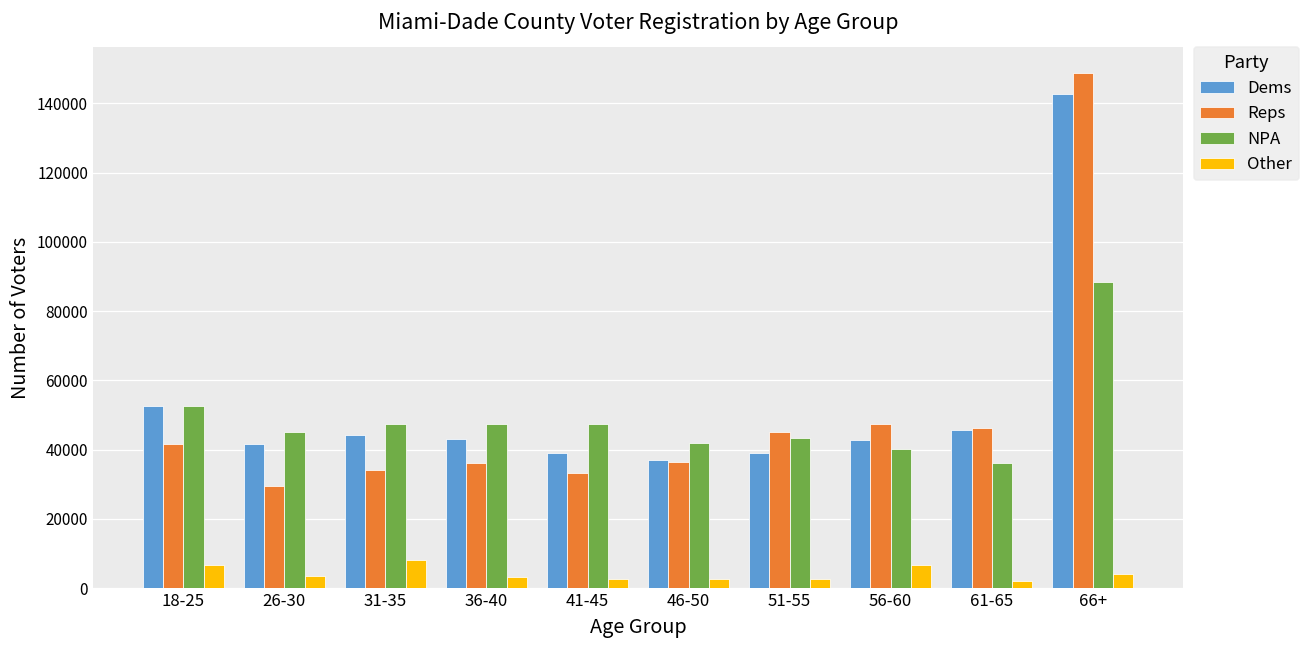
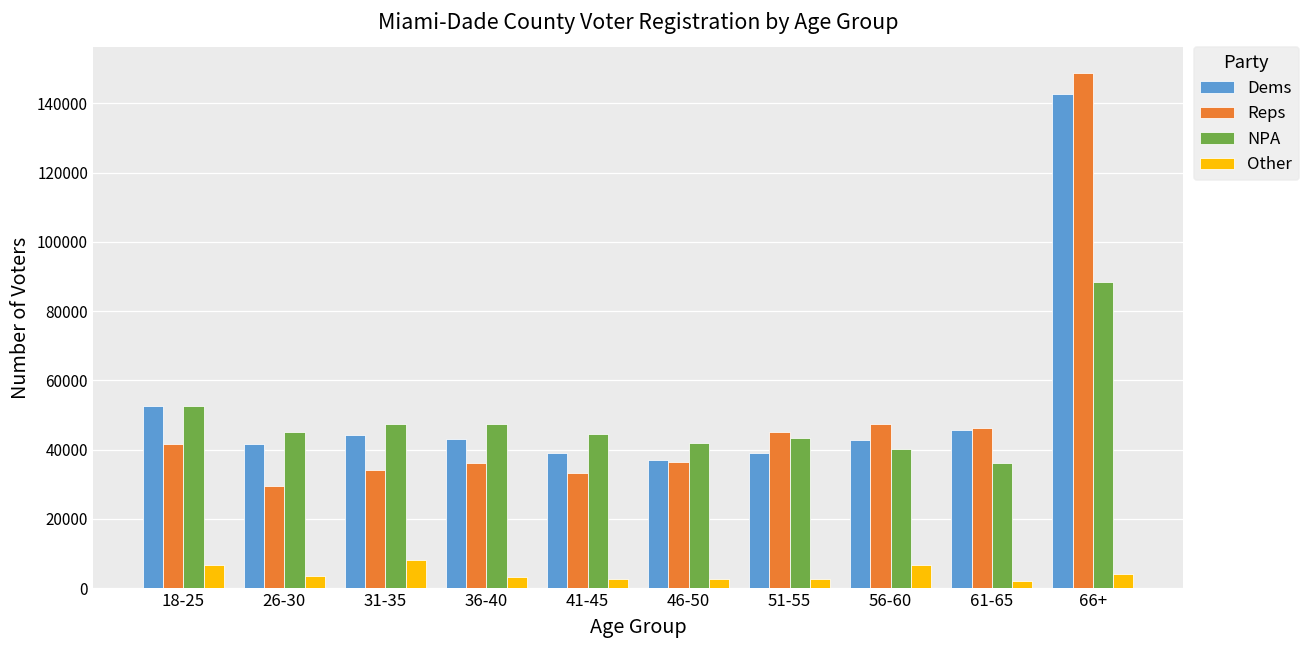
  {
    "Dems": {
      "18-25": 53000,
      "26-30": 42000,
      "31-35": 44000,
      "36-40": 43000,
      "41-45": 39000,
      "46-50": 37000,
      "51-55": 39000,
      "56-60": 43000,
      "61-65": 46000,
      "66+": 143000
    },
    "Reps": {
      "18-25": 42000,
      "26-30": 29000,
      "31-35": 34000,
      "36-40": 36000,
      "41-45": 33000,
      "46-50": 36000,
      "51-55": 45000,
      "56-60": 47000,
      "61-65": 46000,
      "66+": 149000
    },
    "NPA": {
      "18-25": 53000,
      "26-30": 45000,
      "31-35": 47000,
      "36-40": 47000,
-     "41-45": 48000,
+     "41-45": 44000,
      "46-50": 42000,
      "51-55": 43000,
      "56-60": 40000,
      "61-65": 36000,
      "66+": 88000
    },
    "Other": {
      "18-25": 7000,
      "26-30": 3000,
      "31-35": 8000,
      "36-40": 3000,
      "41-45": 3000,
      "46-50": 3000,
      "51-55": 3000,
      "56-60": 7000,
      "61-65": 2000,
      "66+": 4000
    }
  }
